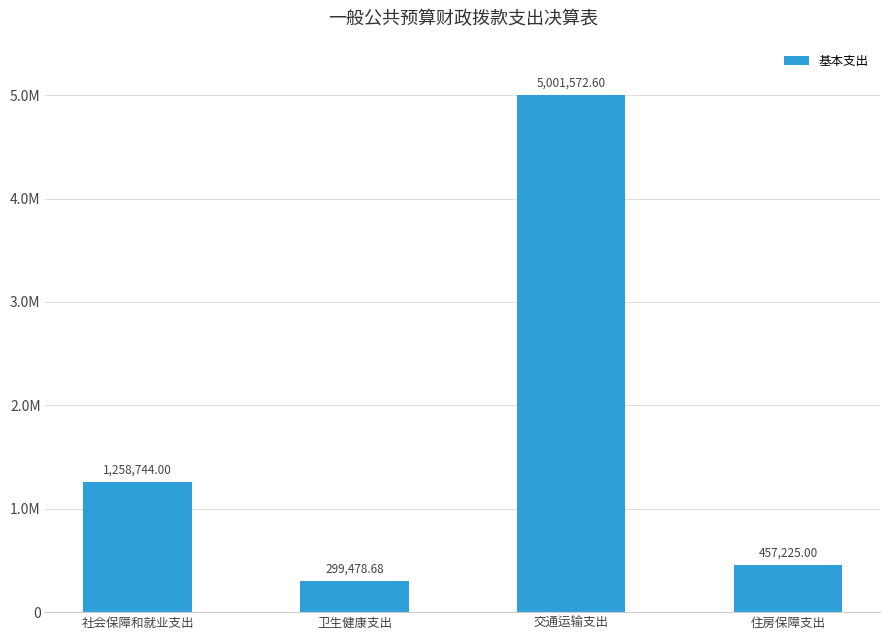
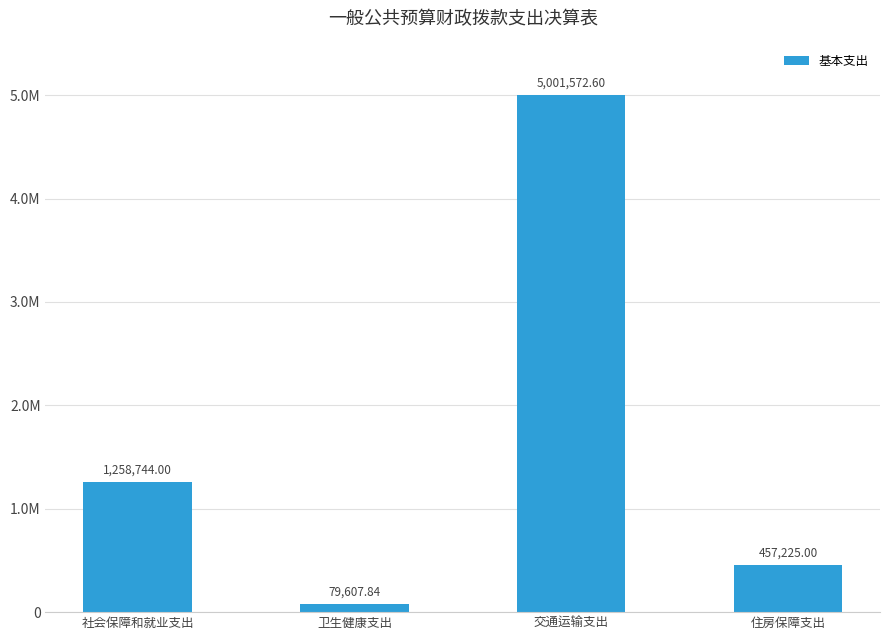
  {
    "社会保障和就业支出": "1,258,744.00",
-   "卫生健康支出": "299,478.68",
+   "卫生健康支出": "79,607.84",
    "交通运输支出": "5,001,572.60",
    "住房保障支出": "457,225.00"
  }
